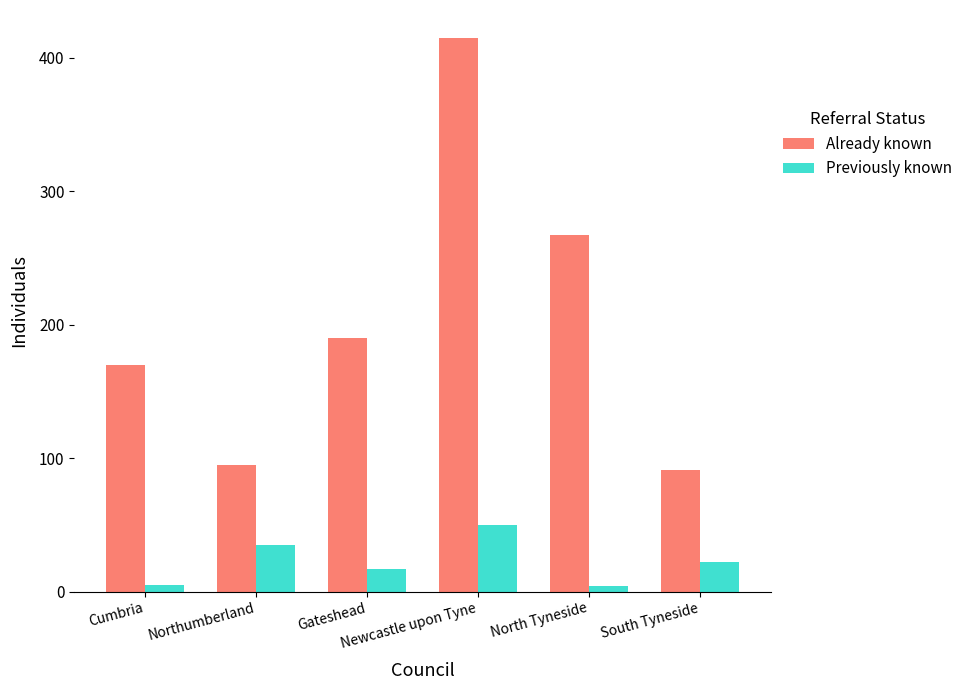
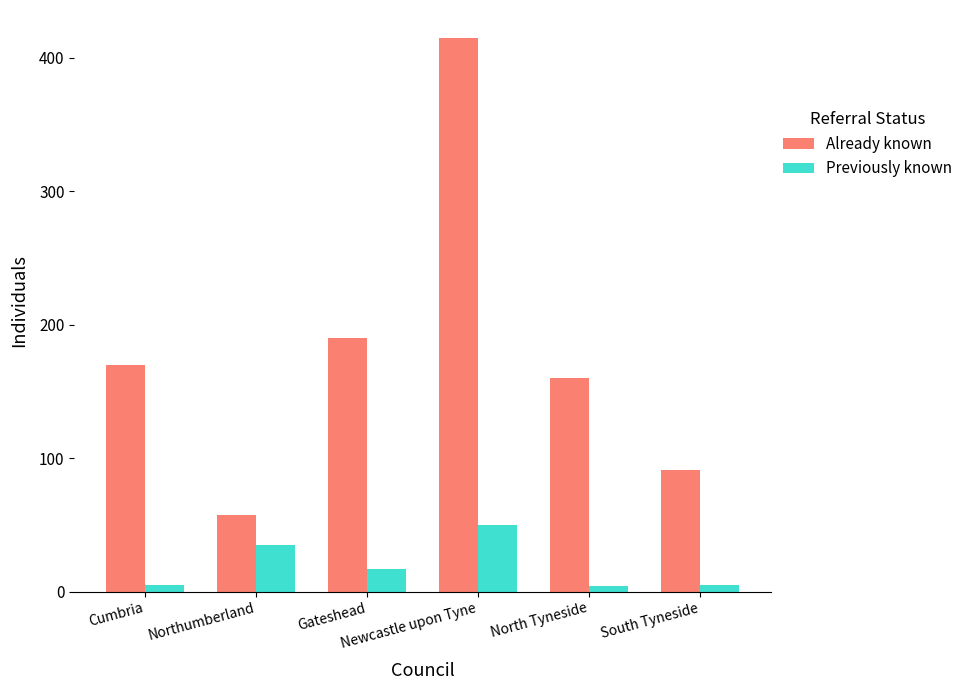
  {
    "Already known": {
      "Cumbria": 170,
-     "Northumberland": 95,
+     "Northumberland": 57,
      "Gateshead": 190,
      "Newcastle upon Tyne": 415,
-     "North Tyneside": 267,
+     "North Tyneside": 160,
      "South Tyneside": 91
    },
    "Previously known": {
      "Cumbria": 5,
      "Northumberland": 35,
      "Gateshead": 17,
      "Newcastle upon Tyne": 50,
      "North Tyneside": 4,
-     "South Tyneside": 22
+     "South Tyneside": 5
    }
  }
